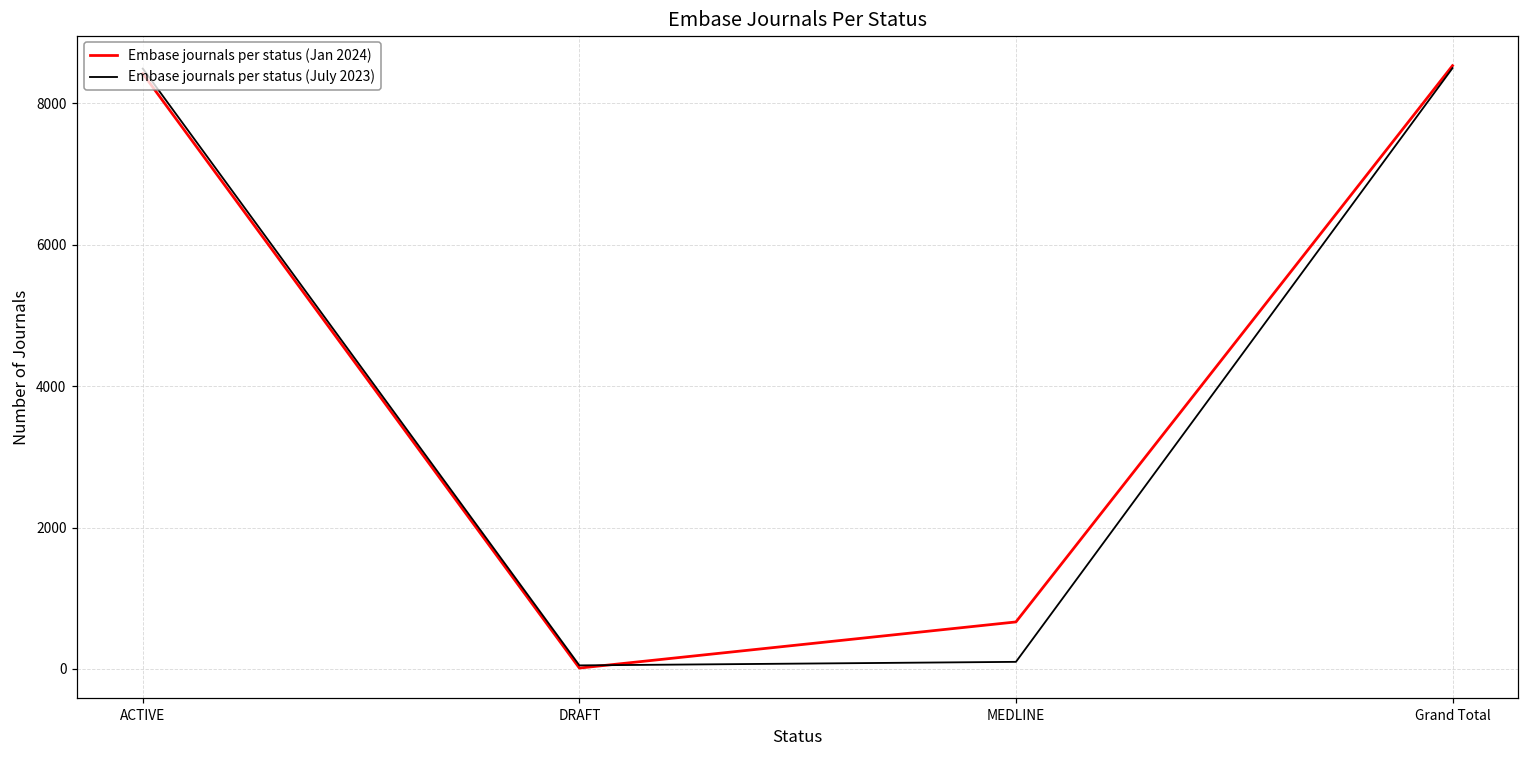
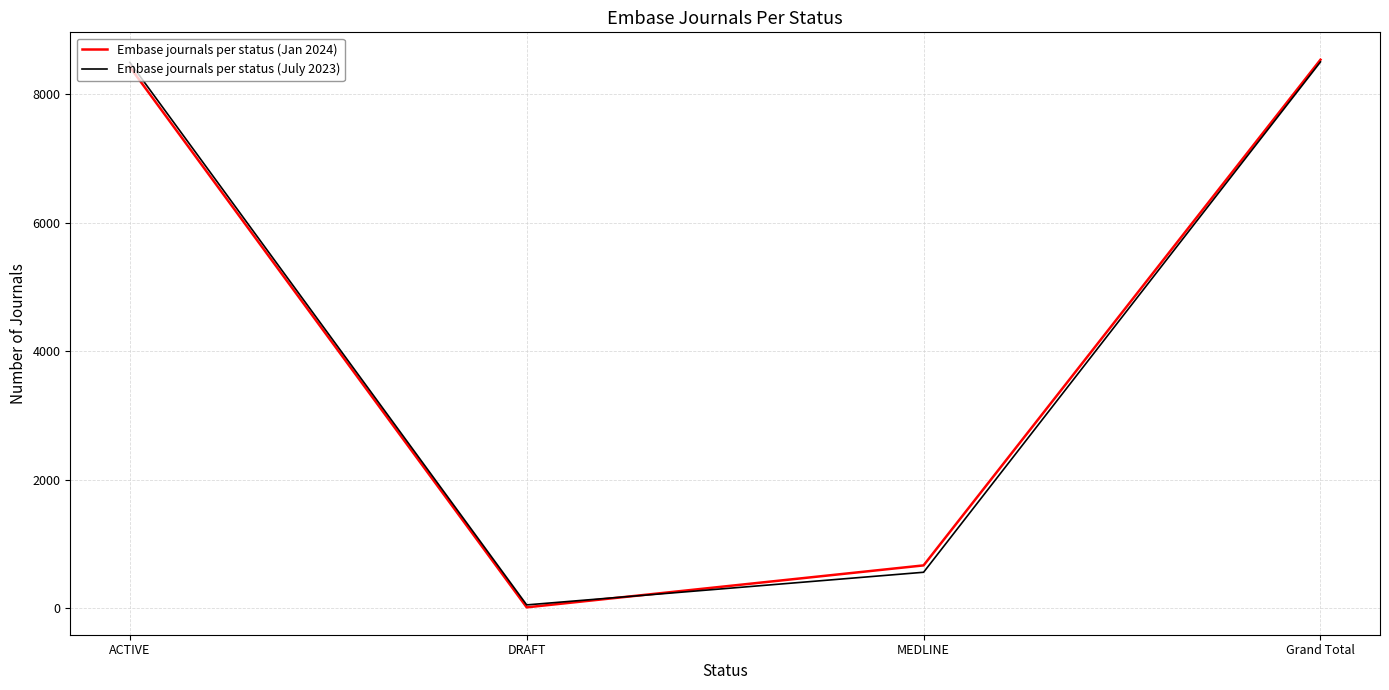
  {
    "Embase journals per status (Jan 2024)": {
      "MEDLINE": 700
    },
    "Embase journals per status (July 2023)": {
-     "MEDLINE": 100
+     "MEDLINE": 600
    }
  }
